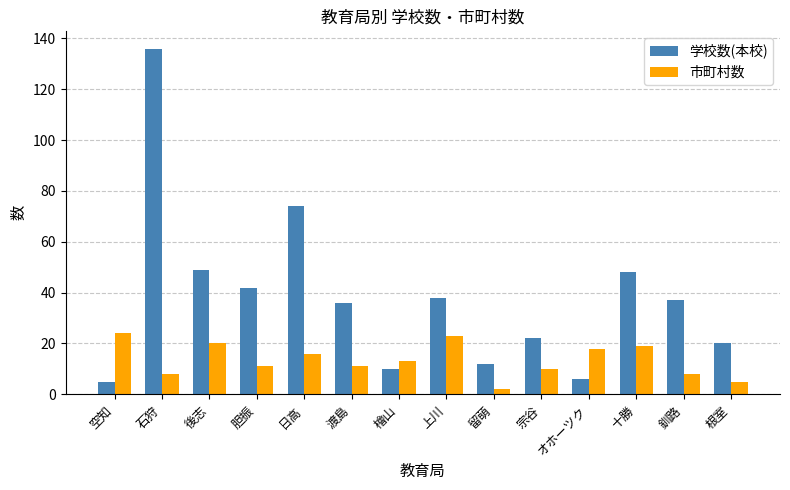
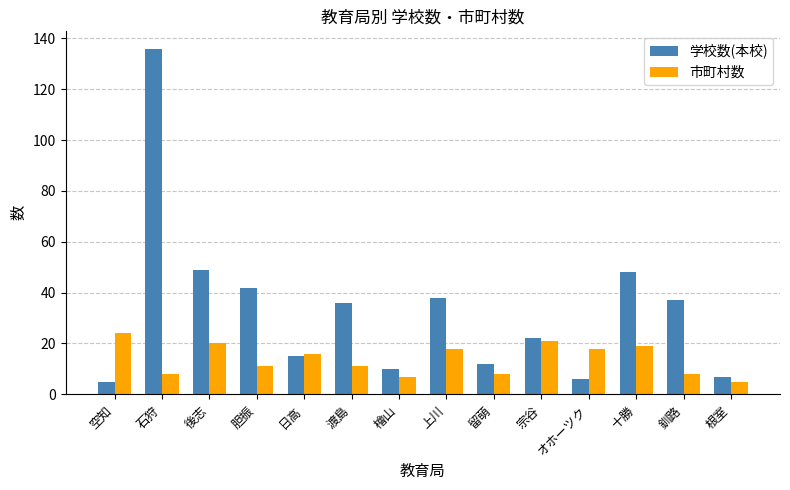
  {
    "学校数(本校)": {
      "空知": 5,
      "石狩": 136,
      "後志": 49,
      "胆振": 42,
-     "日高": 74,
+     "日高": 15,
      "渡島": 36,
      "檜山": 10,
      "上川": 38,
      "留萌": 12,
      "宗谷": 22,
      "オホーツク": 6,
      "十勝": 48,
      "釧路": 37,
-     "根室": 20
+     "根室": 7
    },
    "市町村数": {
      "空知": 24,
      "石狩": 8,
      "後志": 20,
      "胆振": 11,
      "日高": 16,
      "渡島": 11,
-     "檜山": 13,
-     "上川": 23,
-     "留萌": 2,
-     "宗谷": 10,
+     "檜山": 7,
+     "上川": 18,
+     "留萌": 8,
+     "宗谷": 21,
      "オホーツク": 18,
      "十勝": 19,
      "釧路": 8,
      "根室": 5
    }
  }
